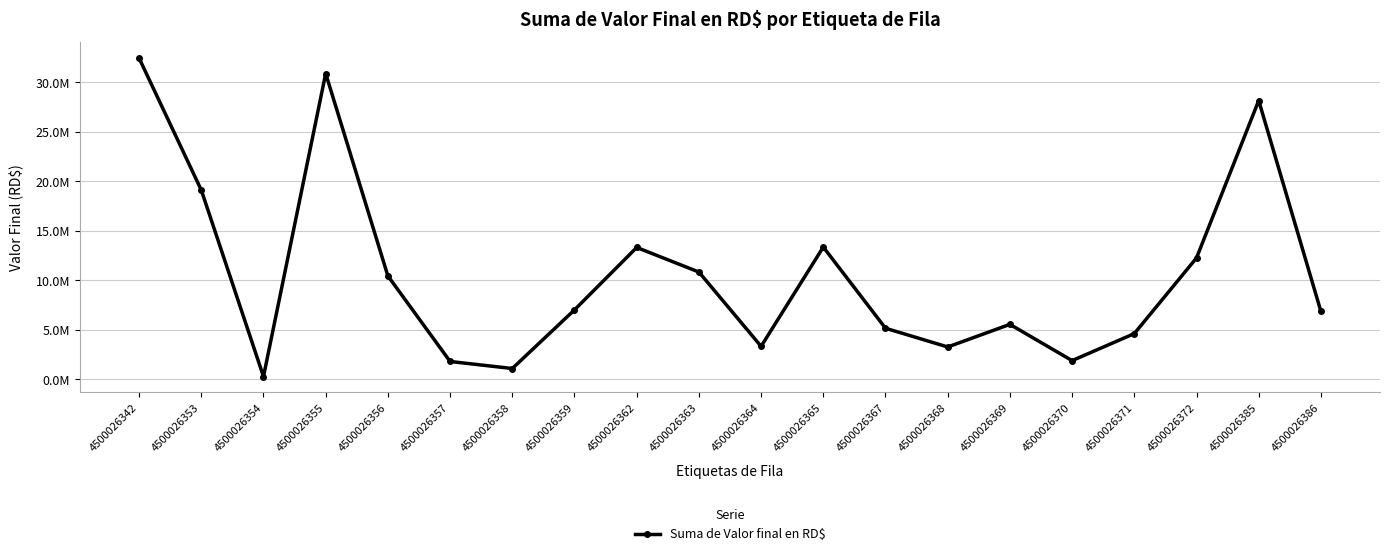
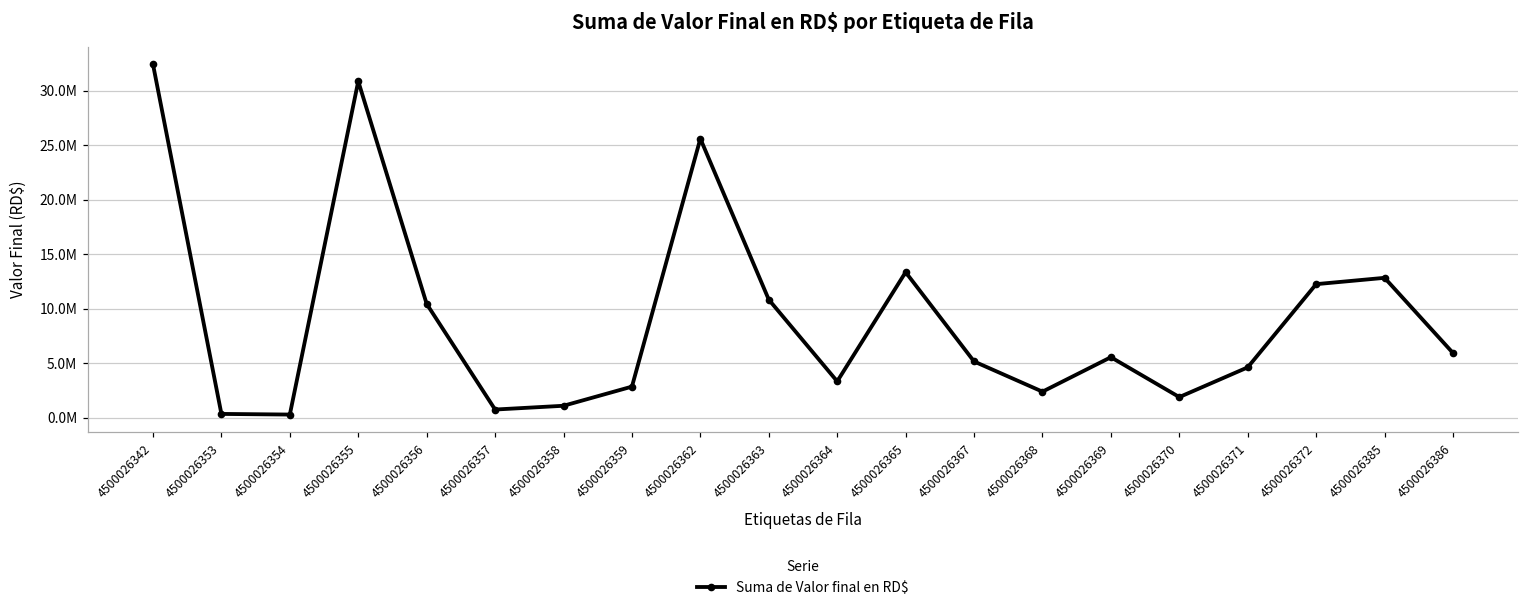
  {
    "4500026342": 32000000,
-   "4500026353": 19000000,
+   "4500026353": 0,
    "4500026354": 0,
    "4500026355": 31000000,
    "4500026356": 10000000,
-   "4500026357": 2000000,
+   "4500026357": 1000000,
    "4500026358": 1000000,
-   "4500026359": 7000000,
-   "4500026362": 13000000,
+   "4500026359": 3000000,
+   "4500026362": 26000000,
    "4500026363": 11000000,
    "4500026364": 3000000,
    "4500026365": 13000000,
    "4500026367": 5000000,
-   "4500026368": 3000000,
+   "4500026368": 2000000,
    "4500026369": 6000000,
    "4500026370": 2000000,
    "4500026371": 5000000,
    "4500026372": 12000000,
-   "4500026385": 28000000,
-   "4500026386": 7000000
+   "4500026385": 13000000,
+   "4500026386": 6000000
  }
